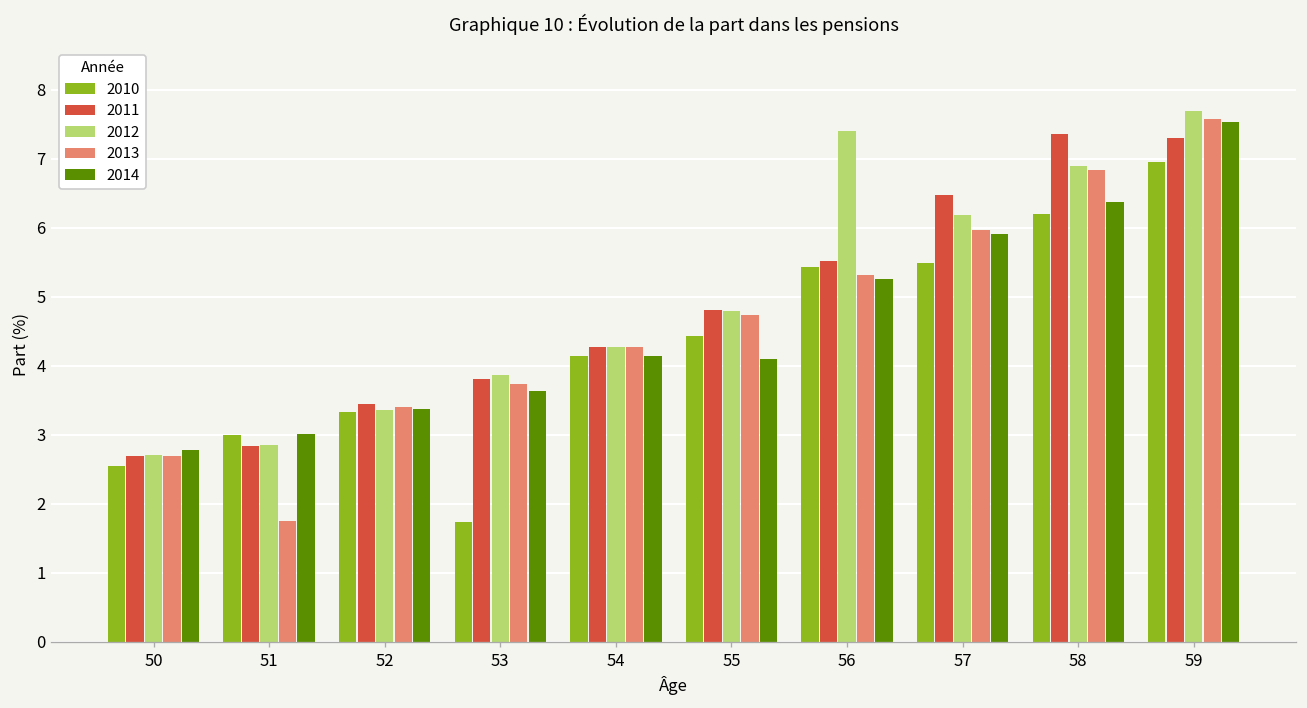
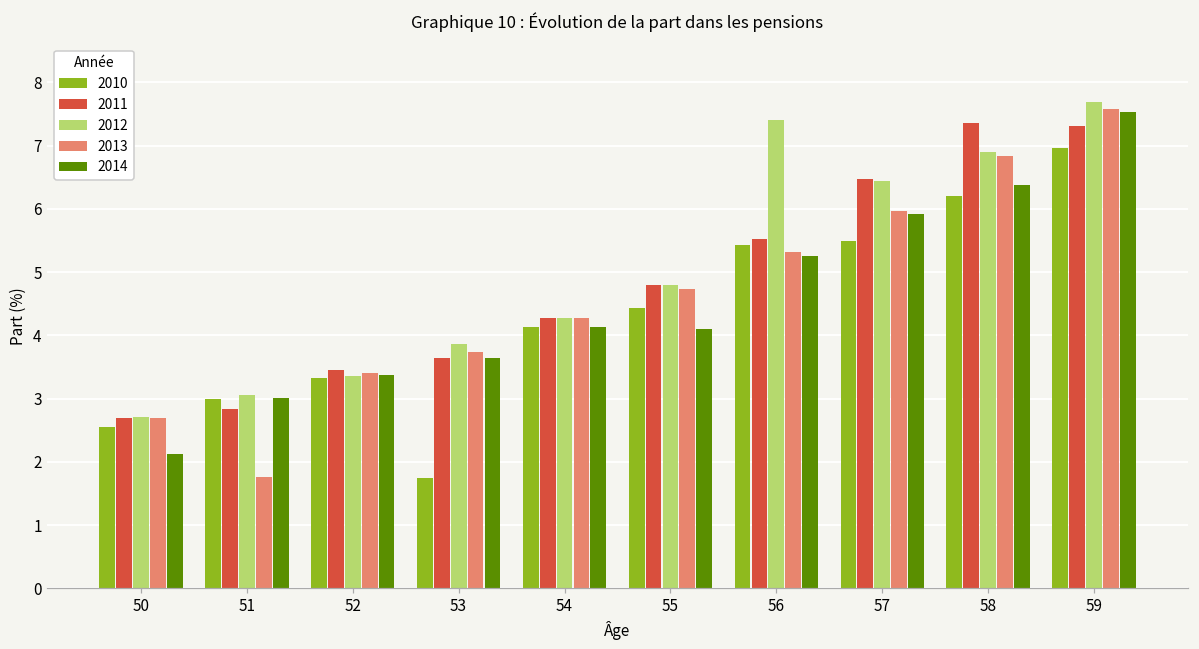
  {
    "2010": {
      "50": 2.6,
      "51": 3.0,
      "52": 3.3,
      "53": 1.7,
      "54": 4.1,
      "55": 4.4,
      "56": 5.4,
      "57": 5.5,
      "58": 6.2,
      "59": 7.0
    },
    "2011": {
      "50": 2.7,
      "51": 2.8,
      "52": 3.4,
-     "53": 3.8,
+     "53": 3.7,
      "54": 4.3,
      "55": 4.8,
      "56": 5.5,
      "57": 6.5,
      "58": 7.4,
      "59": 7.3
    },
    "2012": {
      "50": 2.7,
-     "51": 2.8,
+     "51": 3.1,
      "52": 3.4,
      "53": 3.9,
      "54": 4.3,
      "55": 4.8,
      "56": 7.4,
-     "57": 6.2,
+     "57": 6.4,
      "58": 6.9,
      "59": 7.7
    },
    "2013": {
      "50": 2.7,
      "51": 1.8,
      "52": 3.4,
      "53": 3.7,
      "54": 4.3,
      "55": 4.7,
      "56": 5.3,
      "57": 6.0,
      "58": 6.8,
      "59": 7.6
    },
    "2014": {
-     "50": 2.8,
+     "50": 2.1,
      "51": 3.0,
      "52": 3.4,
      "53": 3.6,
      "54": 4.1,
      "55": 4.1,
      "56": 5.3,
      "57": 5.9,
      "58": 6.4,
      "59": 7.5
    }
  }
